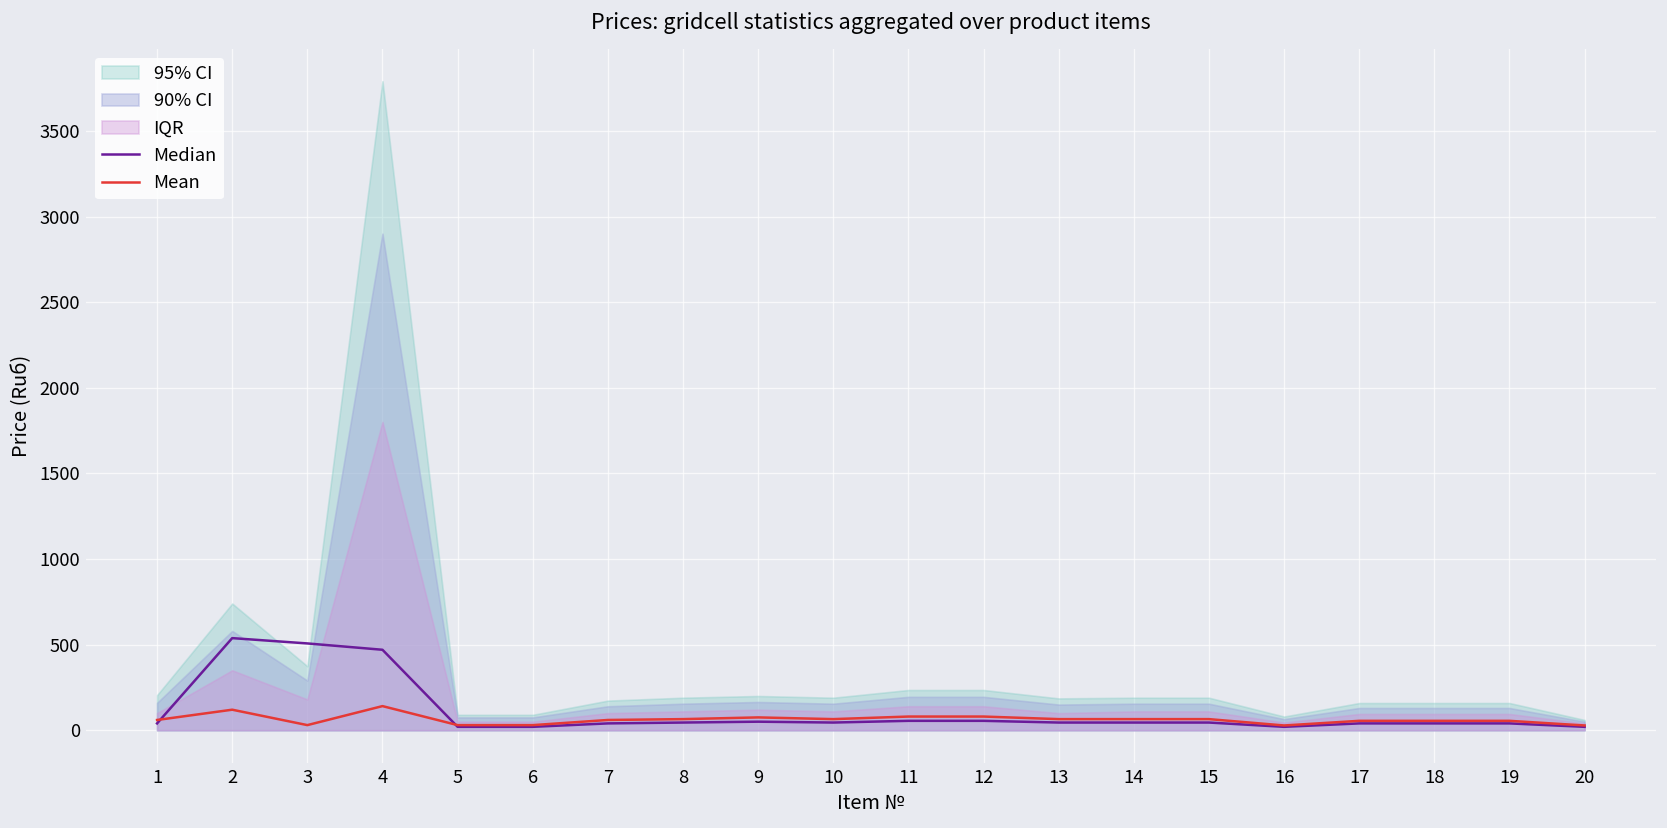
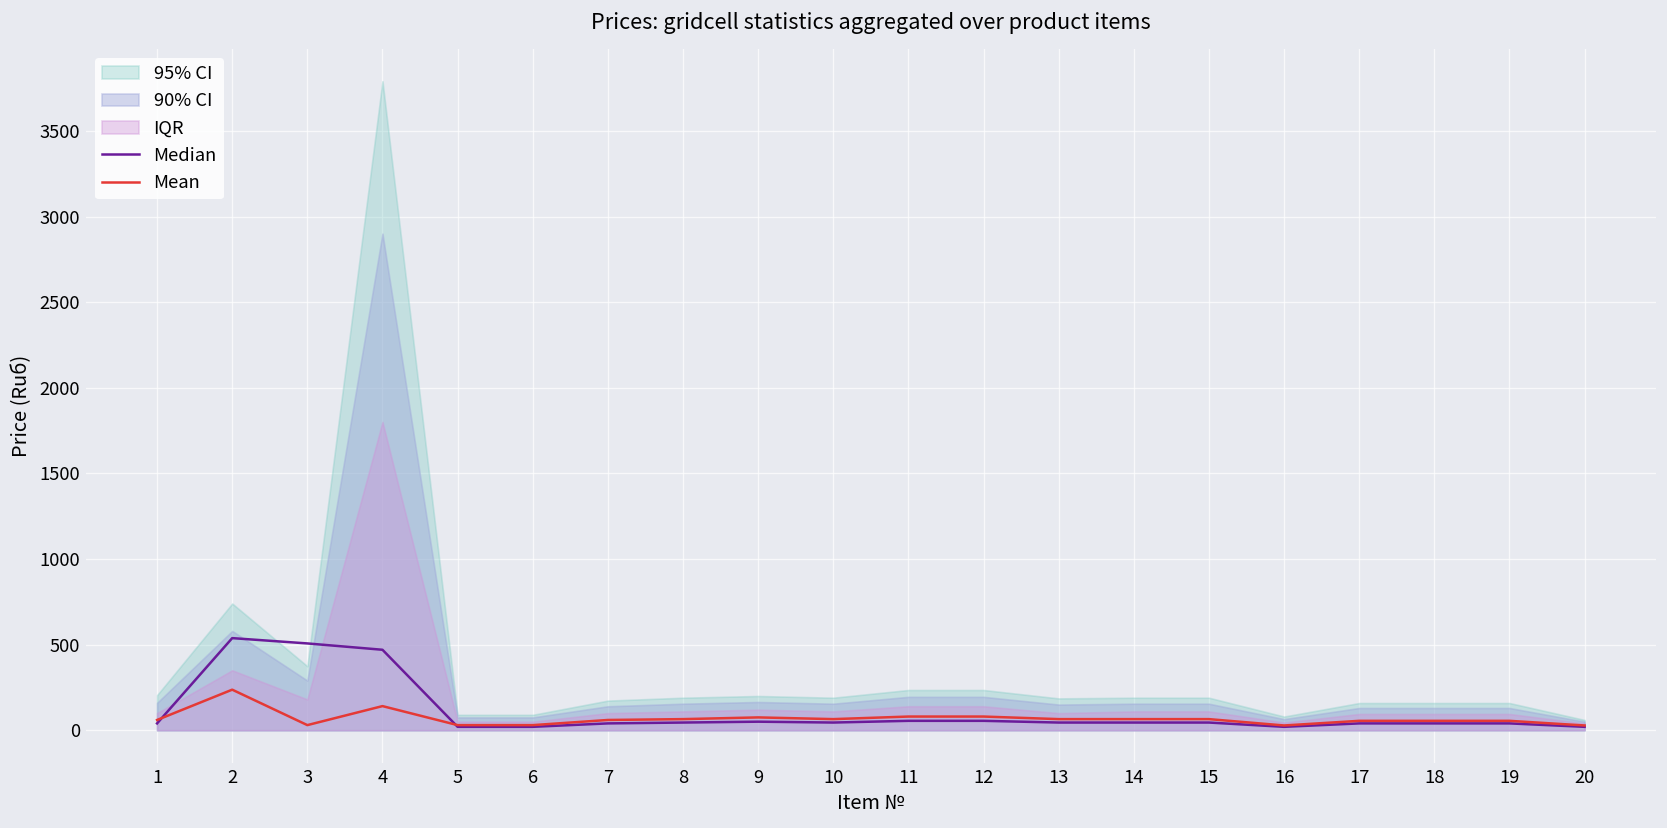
  {
    "Median": {
      "1": 40,
      "2": 540,
      "3": 510,
      "4": 470,
      "7": 40,
      "8": 50,
      "9": 50,
      "10": 50,
      "11": 60,
      "12": 60,
      "13": 50,
      "14": 50,
      "15": 50
    },
    "Mean": {
      "1": 60,
-     "2": 120,
+     "2": 240,
      "3": 30,
      "4": 140,
      "7": 60,
      "8": 70,
      "9": 80,
      "10": 70,
      "11": 80,
      "12": 80,
      "13": 70,
      "14": 70,
      "15": 70
    }
  }
